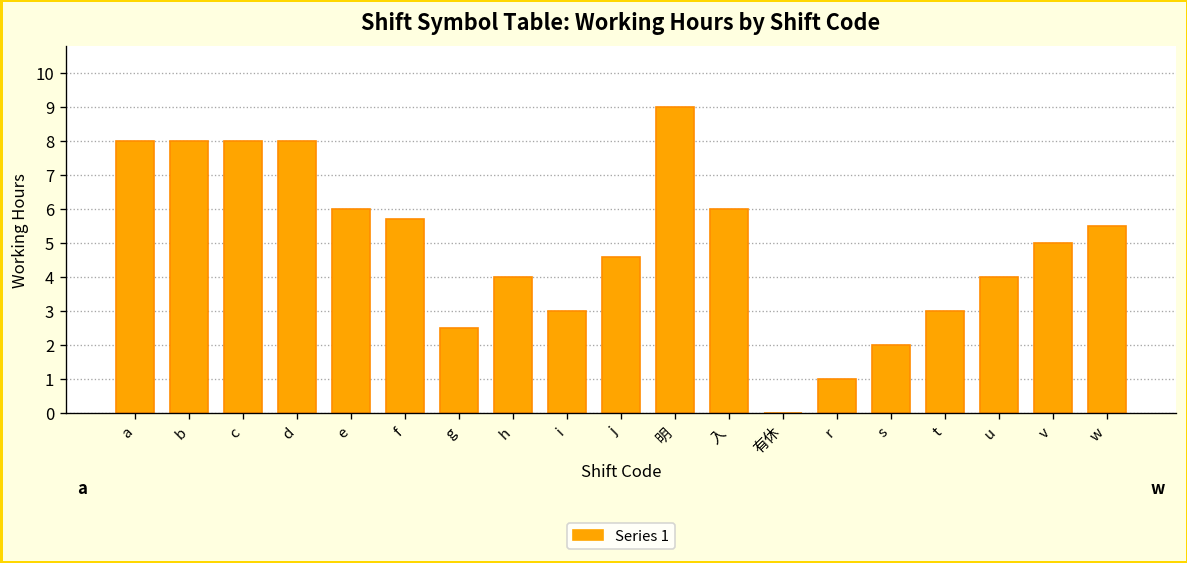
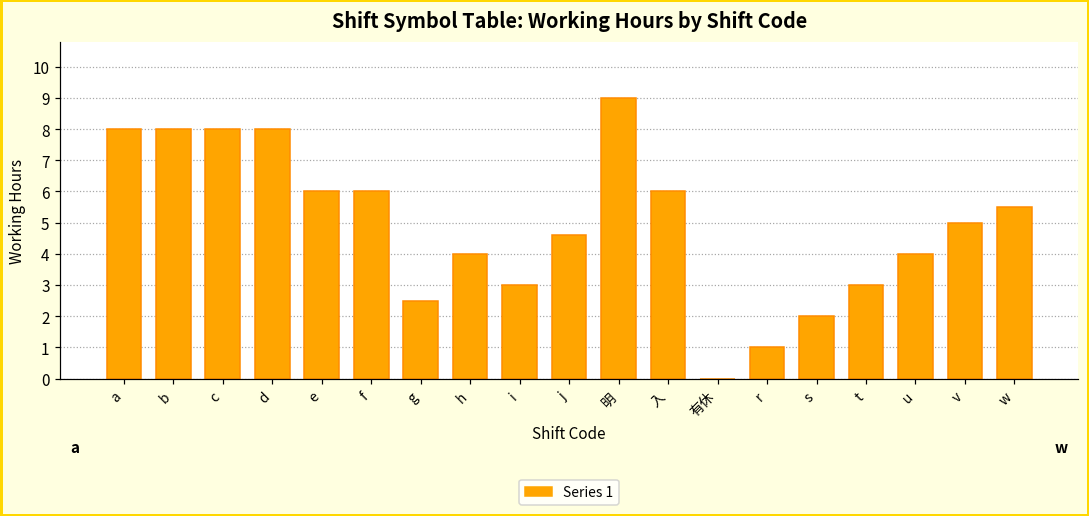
  {
    "a": 8.0,
    "b": 8.0,
    "c": 8.0,
    "d": 8.0,
    "e": 6.0,
-   "f": 5.7,
+   "f": 6.0,
    "g": 2.5,
    "h": 4.0,
    "i": 3.0,
    "j": 4.6,
    "明": 9.0,
    "入": 6.0,
    "有休": 0.0,
    "r": 1.0,
    "s": 2.0,
    "t": 3.0,
    "u": 4.0,
    "v": 5.0,
    "w": 5.5
  }
